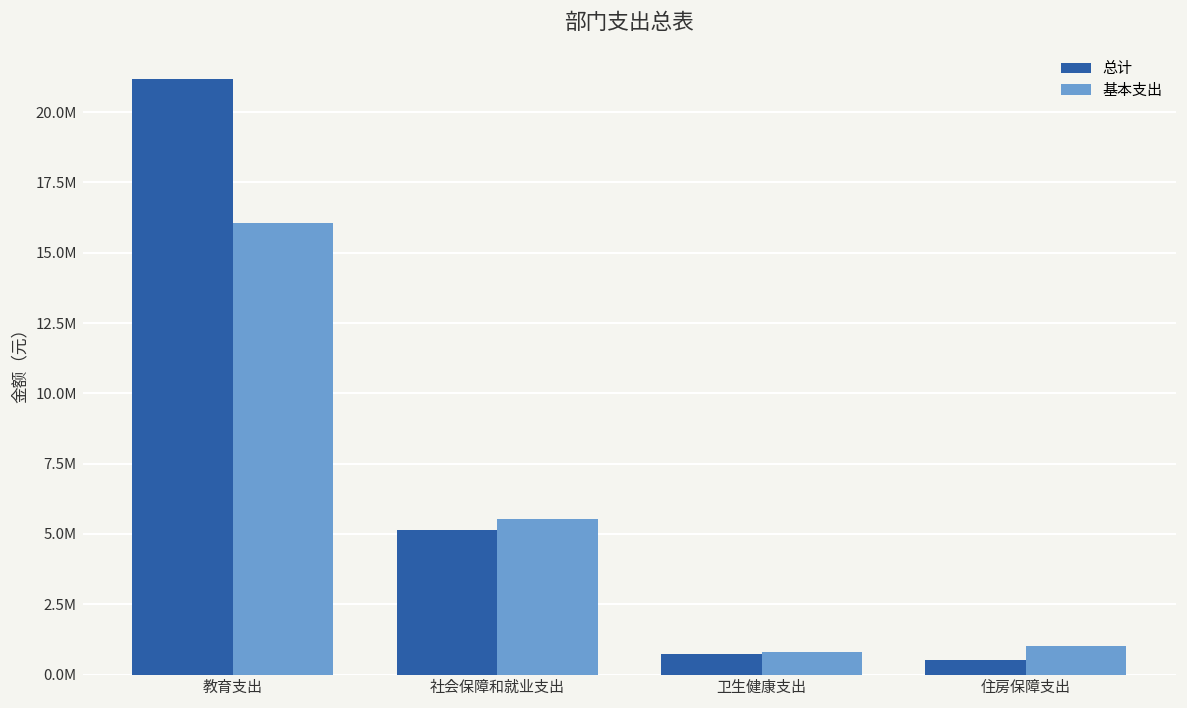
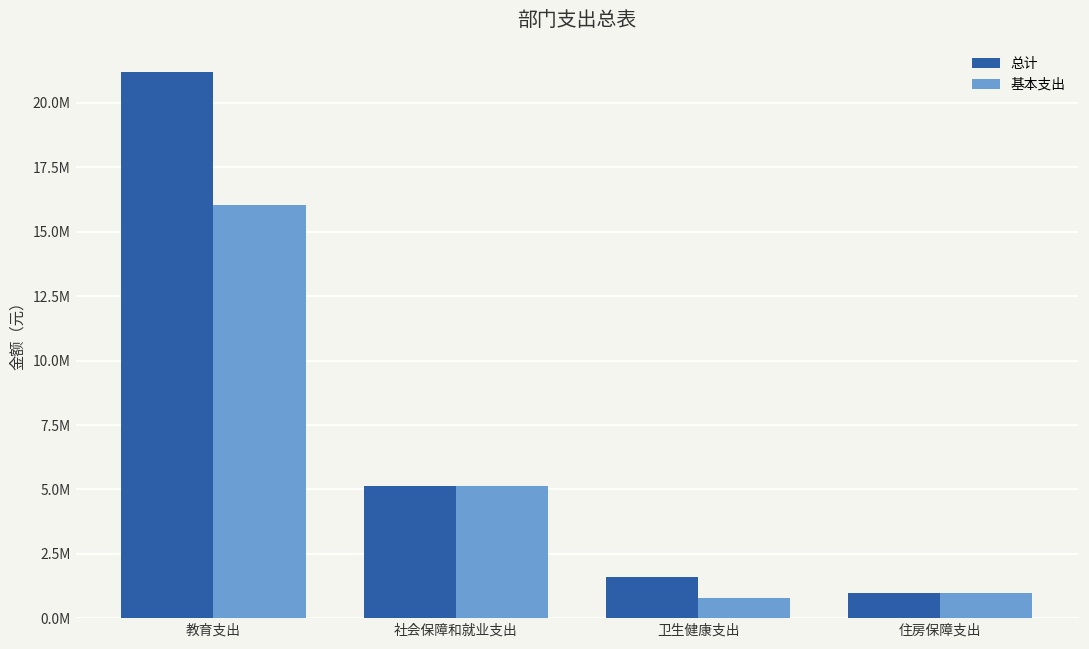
  {
    "总计": {
      "教育支出": 21200000,
      "社会保障和就业支出": 5100000,
-     "卫生健康支出": 700000,
-     "住房保障支出": 500000
+     "卫生健康支出": 1600000,
+     "住房保障支出": 1000000
    },
    "基本支出": {
      "教育支出": 16000000,
-     "社会保障和就业支出": 5500000,
+     "社会保障和就业支出": 5100000,
      "卫生健康支出": 800000,
      "住房保障支出": 1000000
    }
  }
